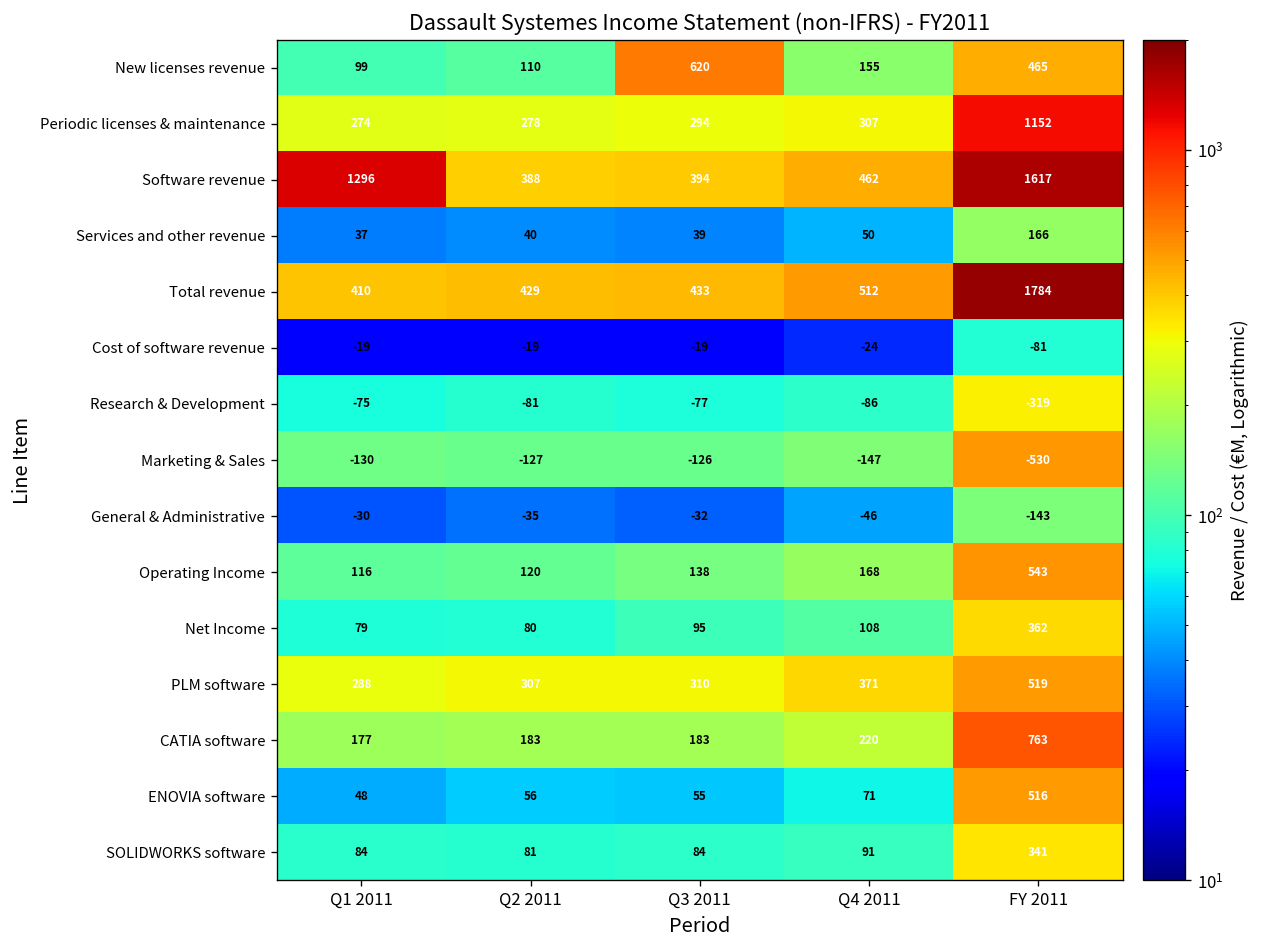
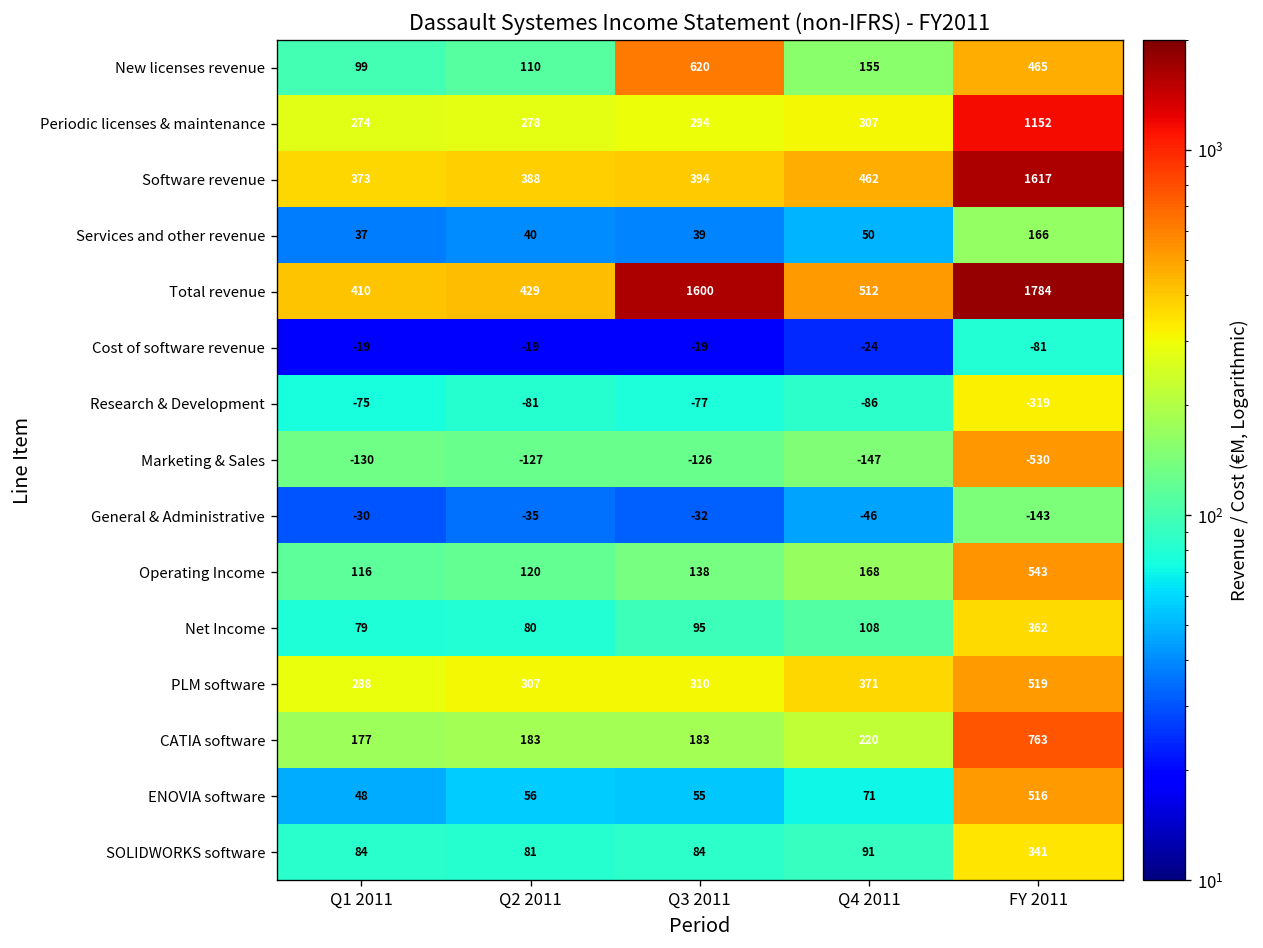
  {
    "New licenses revenue": {
      "Q1 2011": 99,
      "Q2 2011": 110,
      "Q3 2011": 620,
      "Q4 2011": 155,
      "FY 2011": 465
    },
    "Periodic licenses & maintenance": {
      "Q1 2011": 274,
      "Q2 2011": 278,
      "Q3 2011": 294,
      "Q4 2011": 307,
      "FY 2011": 1152
    },
    "Software revenue": {
-     "Q1 2011": 1296,
+     "Q1 2011": 373,
      "Q2 2011": 388,
      "Q3 2011": 394,
      "Q4 2011": 462,
      "FY 2011": 1617
    },
    "Services and other revenue": {
      "Q1 2011": 37,
      "Q2 2011": 40,
      "Q3 2011": 39,
      "Q4 2011": 50,
      "FY 2011": 166
    },
    "Total revenue": {
      "Q1 2011": 410,
      "Q2 2011": 429,
-     "Q3 2011": 433,
+     "Q3 2011": 1600,
      "Q4 2011": 512,
      "FY 2011": 1784
    },
    "Cost of software revenue": {
      "Q1 2011": -19,
      "Q2 2011": -19,
      "Q3 2011": -19,
      "Q4 2011": -24,
      "FY 2011": -81
    },
    "Research & Development": {
      "Q1 2011": -75,
      "Q2 2011": -81,
      "Q3 2011": -77,
      "Q4 2011": -86,
      "FY 2011": -319
    },
    "Marketing & Sales": {
      "Q1 2011": -130,
      "Q2 2011": -127,
      "Q3 2011": -126,
      "Q4 2011": -147,
      "FY 2011": -530
    },
    "General & Administrative": {
      "Q1 2011": -30,
      "Q2 2011": -35,
      "Q3 2011": -32,
      "Q4 2011": -46,
      "FY 2011": -143
    },
    "Operating Income": {
      "Q1 2011": 116,
      "Q2 2011": 120,
      "Q3 2011": 138,
      "Q4 2011": 168,
      "FY 2011": 543
    },
    "Net Income": {
      "Q1 2011": 79,
      "Q2 2011": 80,
      "Q3 2011": 95,
      "Q4 2011": 108,
      "FY 2011": 362
    },
    "PLM software": {
      "Q1 2011": 288,
      "Q2 2011": 307,
      "Q3 2011": 310,
      "Q4 2011": 371,
      "FY 2011": 519
    },
    "CATIA software": {
      "Q1 2011": 177,
      "Q2 2011": 183,
      "Q3 2011": 183,
      "Q4 2011": 220,
      "FY 2011": 763
    },
    "ENOVIA software": {
      "Q1 2011": 48,
      "Q2 2011": 56,
      "Q3 2011": 55,
      "Q4 2011": 71,
      "FY 2011": 516
    },
    "SOLIDWORKS software": {
      "Q1 2011": 84,
      "Q2 2011": 81,
      "Q3 2011": 84,
      "Q4 2011": 91,
      "FY 2011": 341
    }
  }
